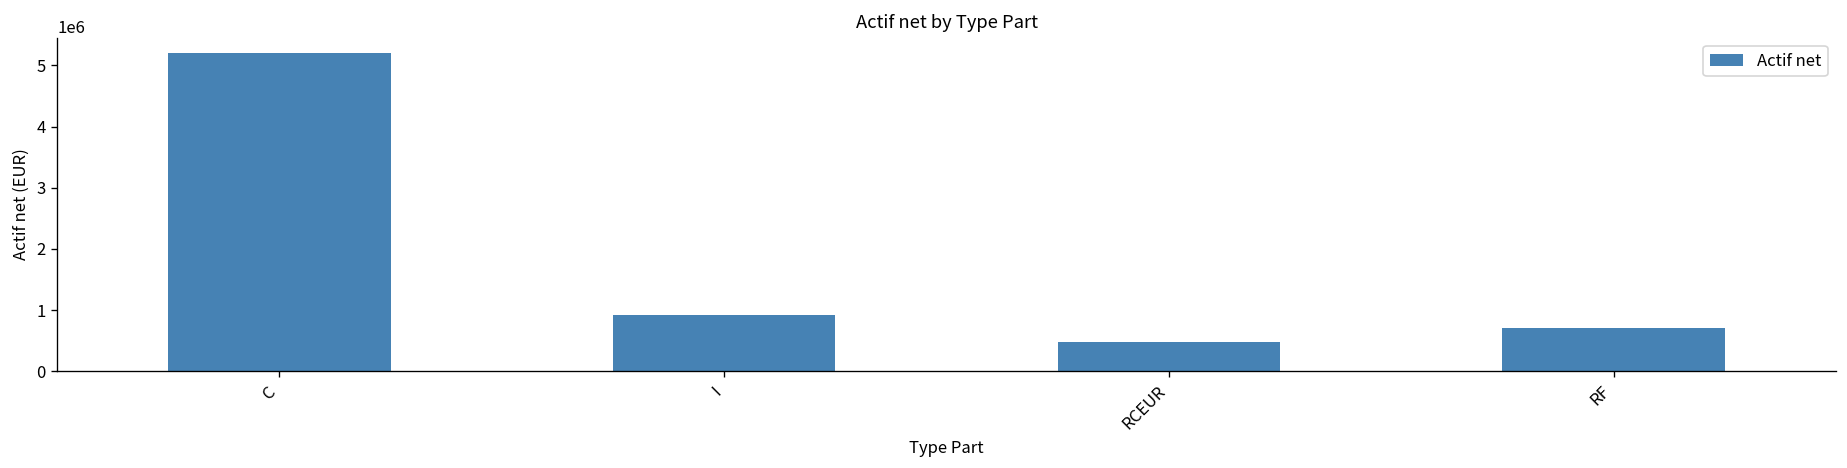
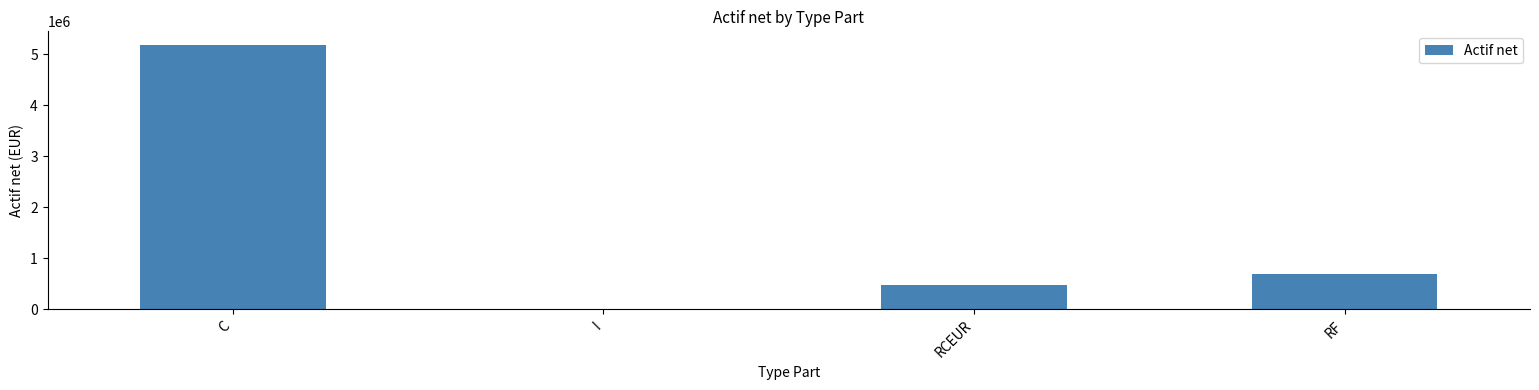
  {
    "C": 5200000,
-   "I": 900000,
+   "I": 0,
    "RCEUR": 500000,
    "RF": 700000
  }
